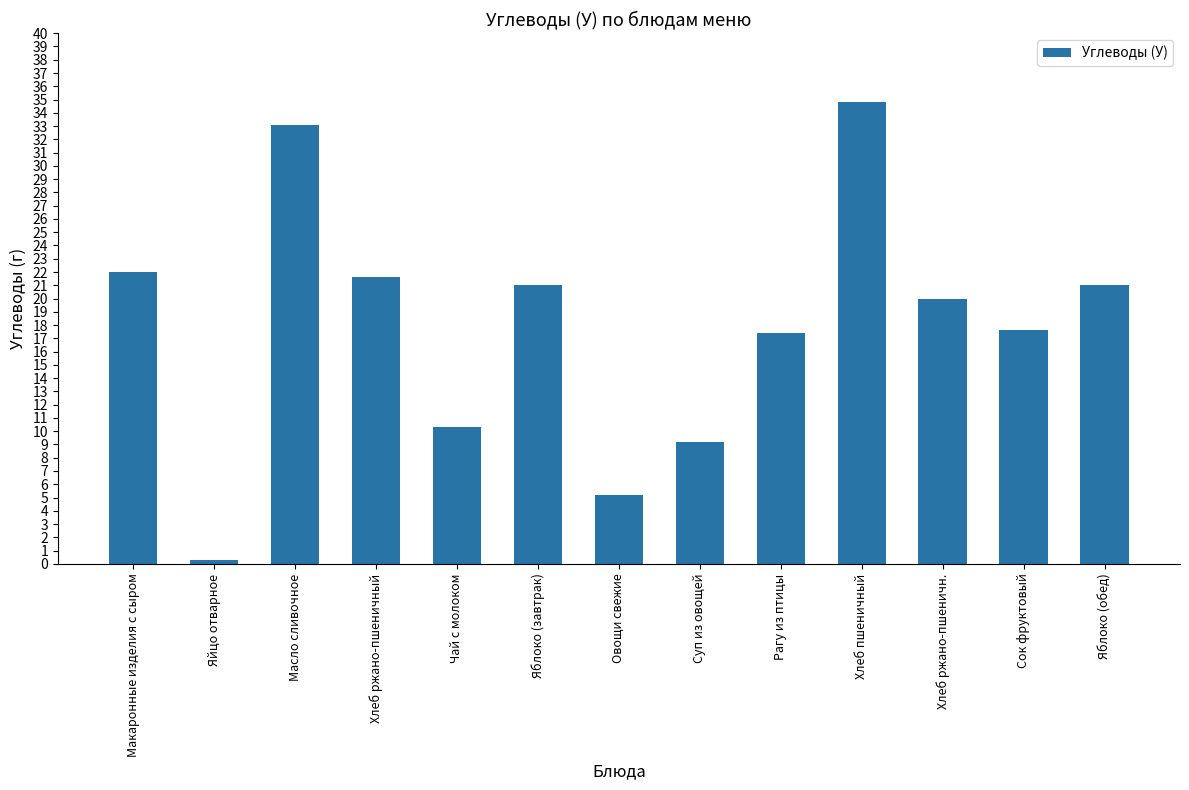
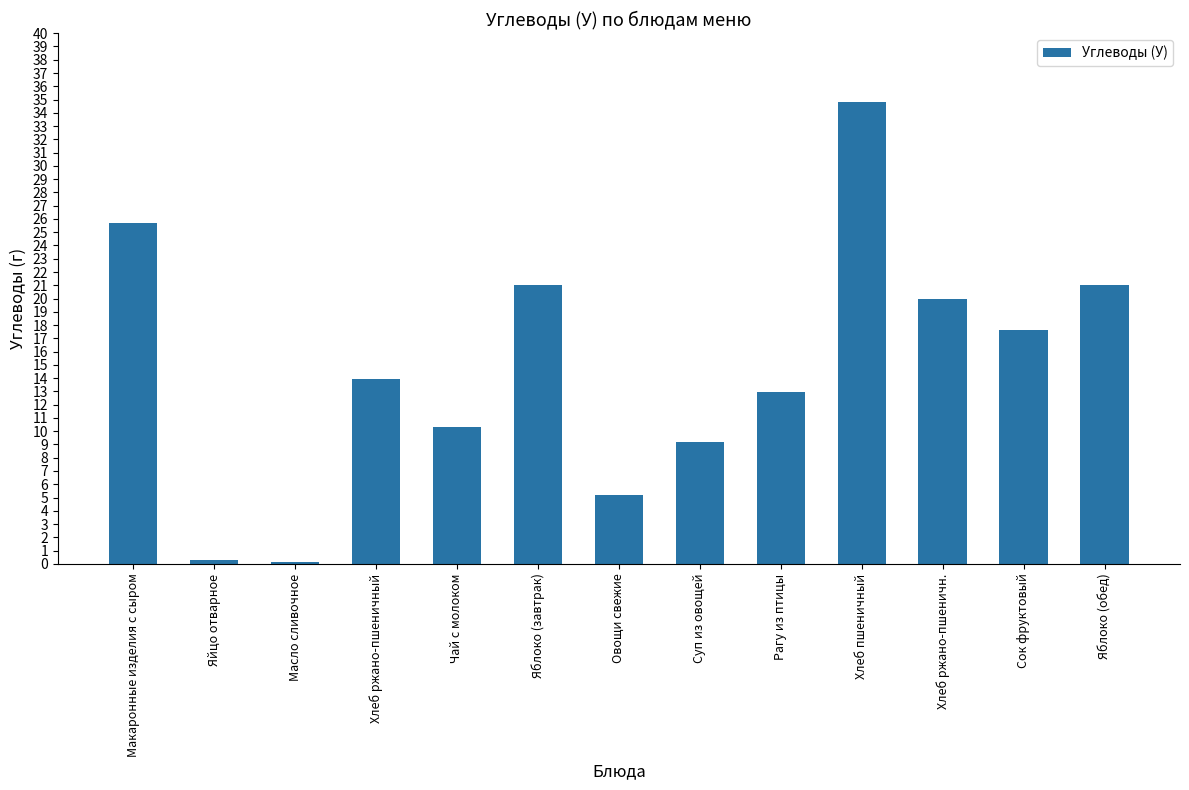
  {
-   "Макаронные изделия с сыром": 22.0,
+   "Макаронные изделия с сыром": 25.7,
    "Яйцо отварное": 0.3,
-   "Масло сливочное": 33.1,
-   "Хлеб ржано-пшеничный": 21.6,
+   "Масло сливочное": 0.1,
+   "Хлеб ржано-пшеничный": 13.9,
    "Чай с молоком": 10.3,
    "Яблоко (завтрак)": 21.0,
    "Овощи свежие": 5.2,
    "Суп из овощей": 9.2,
-   "Рагу из птицы": 17.4,
+   "Рагу из птицы": 12.9,
    "Хлеб пшеничный": 34.8,
    "Хлеб ржано-пшеничн.": 20.0,
    "Сок фруктовый": 17.6,
    "Яблоко (обед)": 21.0
  }
